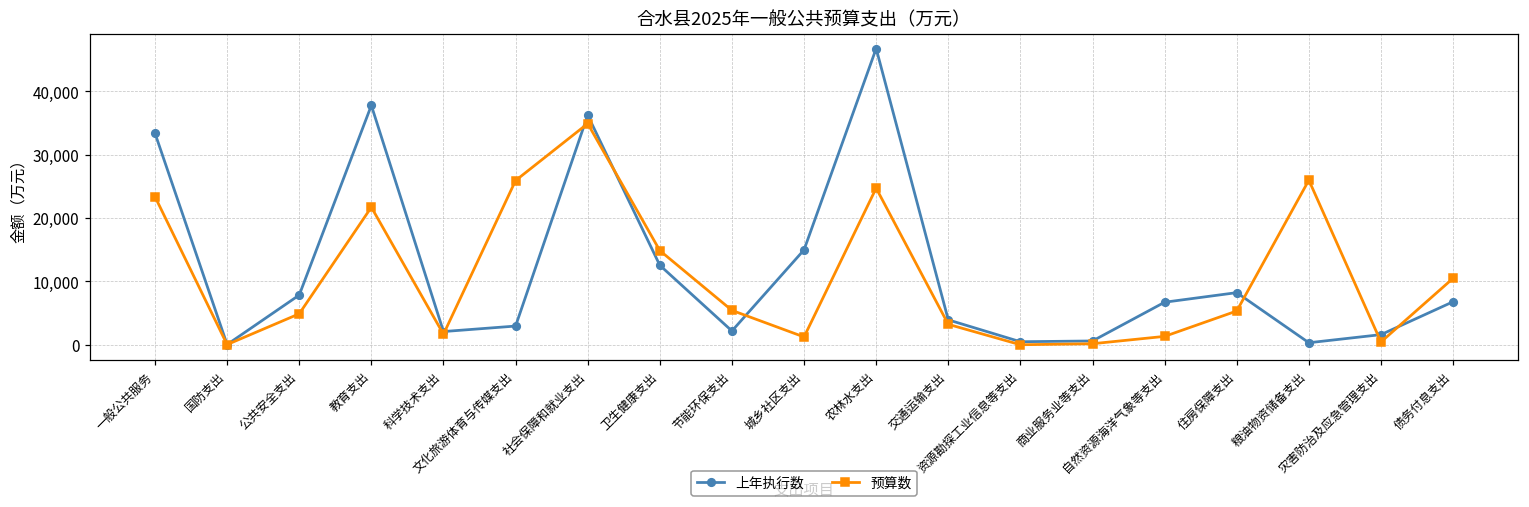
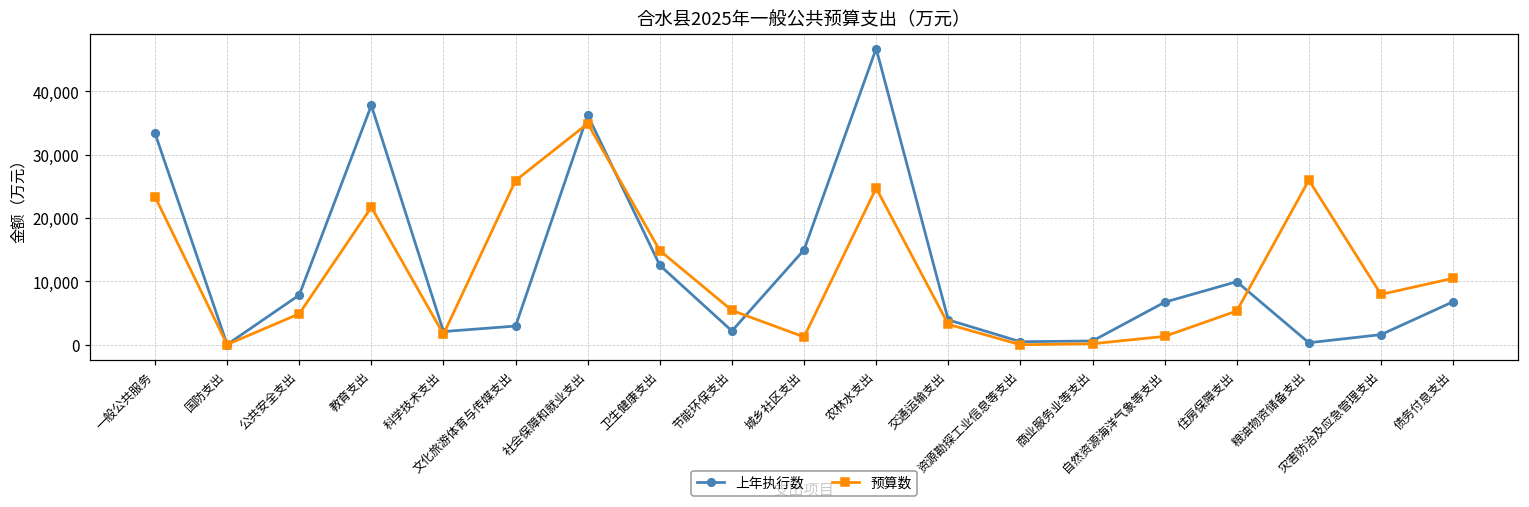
  {
    "上年执行数": {
      "一般公共服务": "33,000",
      "公共安全支出": "8,000",
      "教育支出": "38,000",
      "文化旅游体育与传媒支出": "3,000",
      "社会保障和就业支出": "36,000",
      "卫生健康支出": "13,000",
      "节能环保支出": "2,000",
      "城乡社区支出": "15,000",
      "农林水支出": "47,000",
      "交通运输支出": "4,000",
      "资源勘探工业信息等支出": "0",
      "商业服务业等支出": "1,000",
      "自然资源海洋气象等支出": "7,000",
-     "住房保障支出": "8,000",
+     "住房保障支出": "10,000",
      "粮油物资储备支出": "0",
      "灾害防治及应急管理支出": "2,000",
      "债务付息支出": "7,000"
    },
    "预算数": {
      "一般公共服务": "23,000",
      "公共安全支出": "5,000",
      "教育支出": "22,000",
      "文化旅游体育与传媒支出": "26,000",
      "社会保障和就业支出": "35,000",
      "卫生健康支出": "15,000",
      "节能环保支出": "5,000",
      "城乡社区支出": "1,000",
      "农林水支出": "25,000",
      "交通运输支出": "3,000",
      "资源勘探工业信息等支出": "0",
      "商业服务业等支出": "0",
      "自然资源海洋气象等支出": "1,000",
      "住房保障支出": "5,000",
      "粮油物资储备支出": "26,000",
-     "灾害防治及应急管理支出": "0",
+     "灾害防治及应急管理支出": "8,000",
      "债务付息支出": "11,000"
    }
  }
